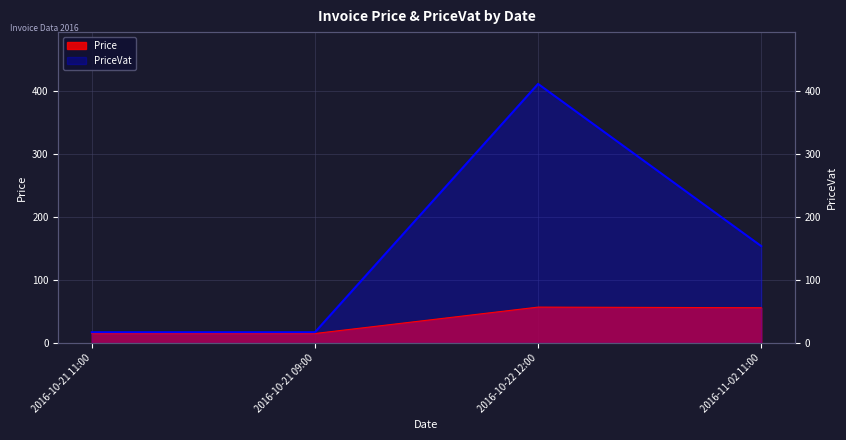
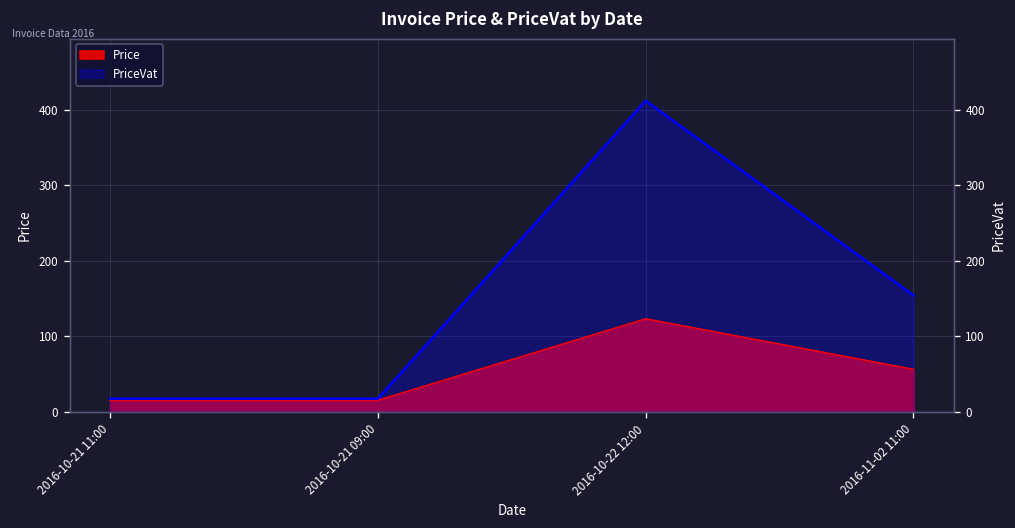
  {
    "Price": {
-     "2016-10-22 12:00": 60,
+     "2016-10-22 12:00": 120,
      "2016-11-02 11:00": 60
    },
    "PriceVat": {
      "2016-10-22 12:00": 410,
      "2016-11-02 11:00": 150
    }
  }
